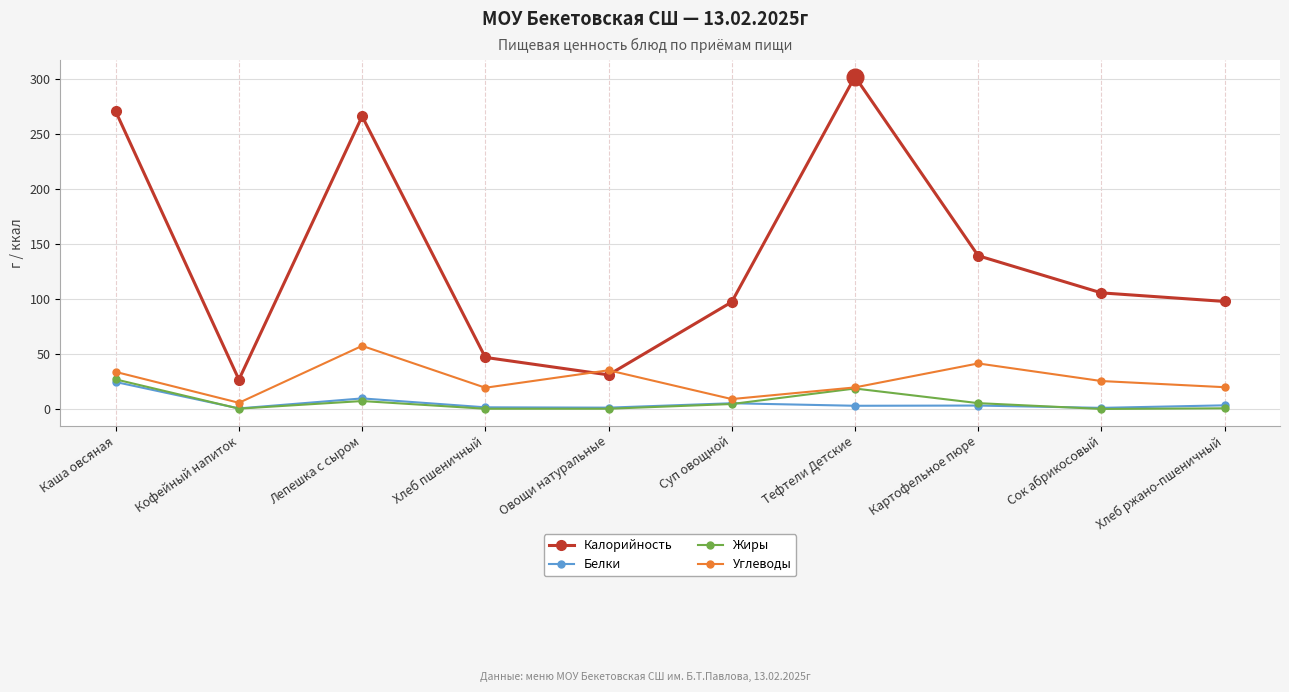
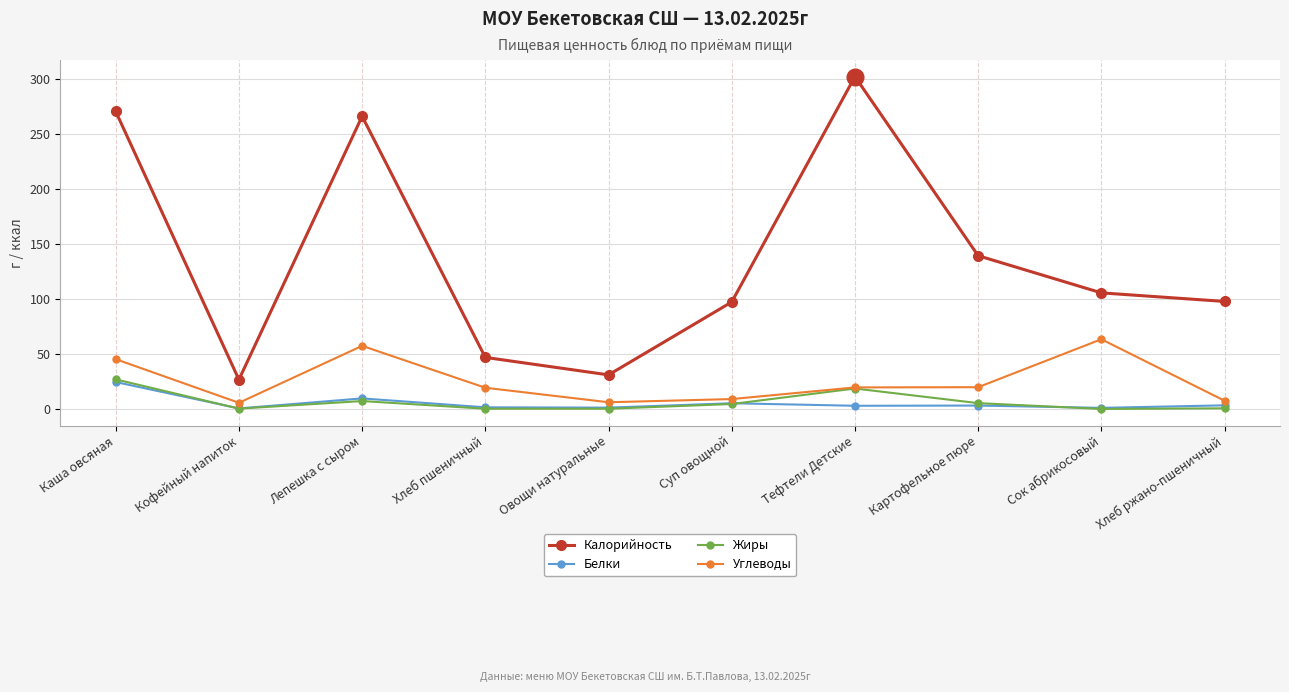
  {
    "Белки": {
      "Каша овсяная": 25,
      "Лепешка с сыром": 10,
      "Тефтели Детские": 3,
      "Хлеб ржано-пшеничный": 3
    },
    "Жиры": {
      "Каша овсяная": 27,
      "Лепешка с сыром": 7,
      "Хлеб ржано-пшеничный": 1
    },
    "Углеводы": {
-     "Каша овсяная": 34,
+     "Каша овсяная": 45,
      "Кофейный напиток": 6,
      "Лепешка с сыром": 57,
      "Хлеб пшеничный": 19,
-     "Овощи натуральные": 35,
+     "Овощи натуральные": 6,
      "Суп овощной": 9,
-     "Картофельное пюре": 41,
-     "Сок абрикосовый": 25,
-     "Хлеб ржано-пшеничный": 20
+     "Картофельное пюре": 20,
+     "Сок абрикосовый": 63,
+     "Хлеб ржано-пшеничный": 8
    }
  }
